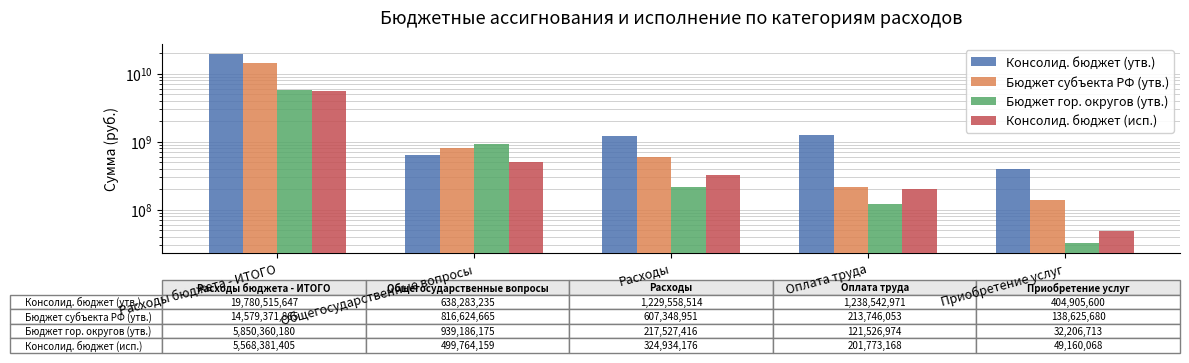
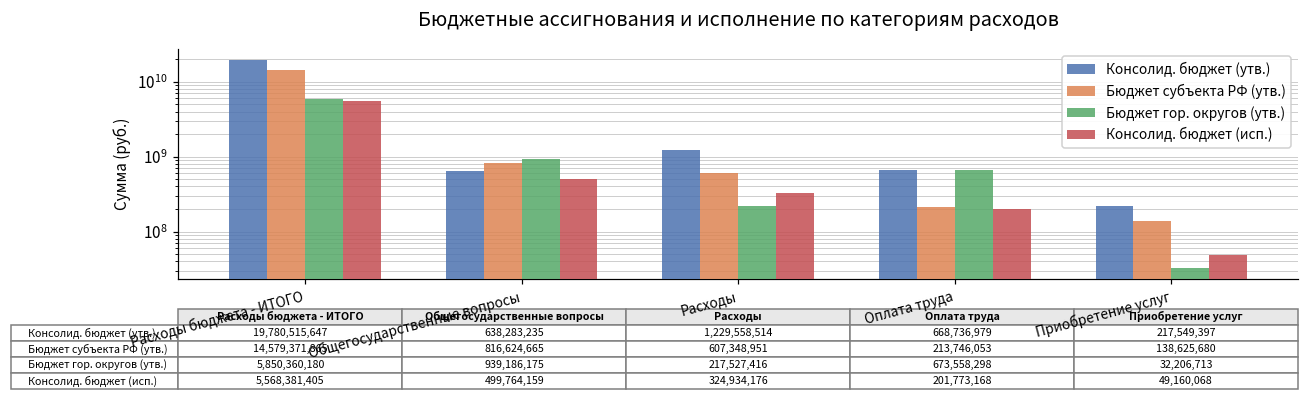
  {
    "Консолид. бюджет (утв.)": {
-     "Оплата труда": "1,238,542,971",
-     "Приобретение услуг": "404,905,600"
+     "Оплата труда": "668,736,979",
+     "Приобретение услуг": "217,549,397"
    },
    "Бюджет гор. округов (утв.)": {
-     "Оплата труда": "121,526,974",
+     "Оплата труда": "673,558,298",
      "Приобретение услуг": "32,206,713"
    }
  }
